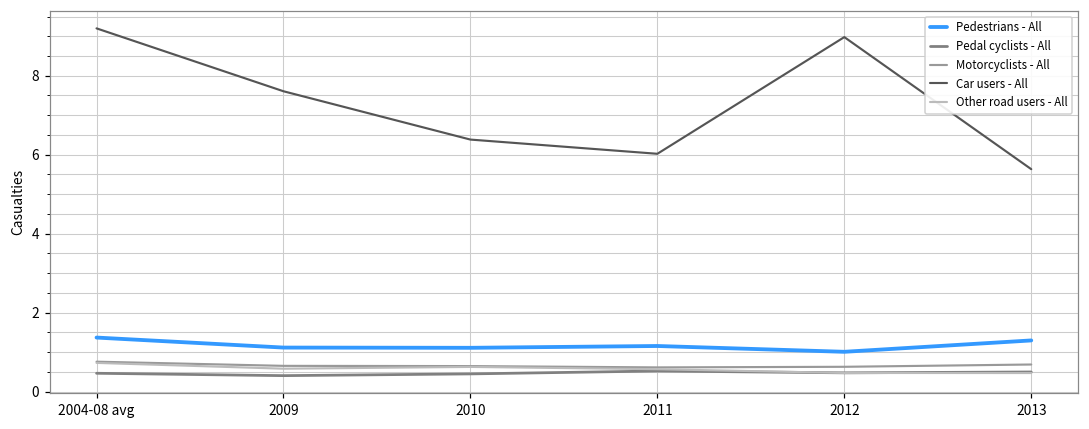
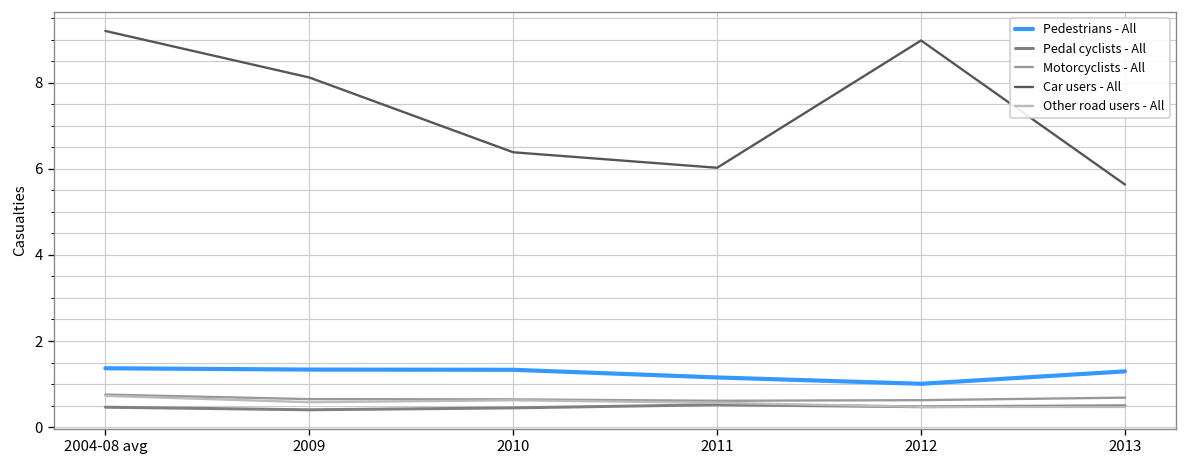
  {
    "Pedestrians - All": {
      "2004-08 avg": 1.4,
-     "2009": 1.1,
-     "2010": 1.1,
+     "2009": 1.3,
+     "2010": 1.3,
      "2011": 1.2,
      "2012": 1.0,
      "2013": 1.3
    },
    "Car users - All": {
      "2004-08 avg": 9.2,
-     "2009": 7.6,
+     "2009": 8.1,
      "2010": 6.4,
      "2011": 6.0,
      "2012": 9.0,
      "2013": 5.6
    }
  }
